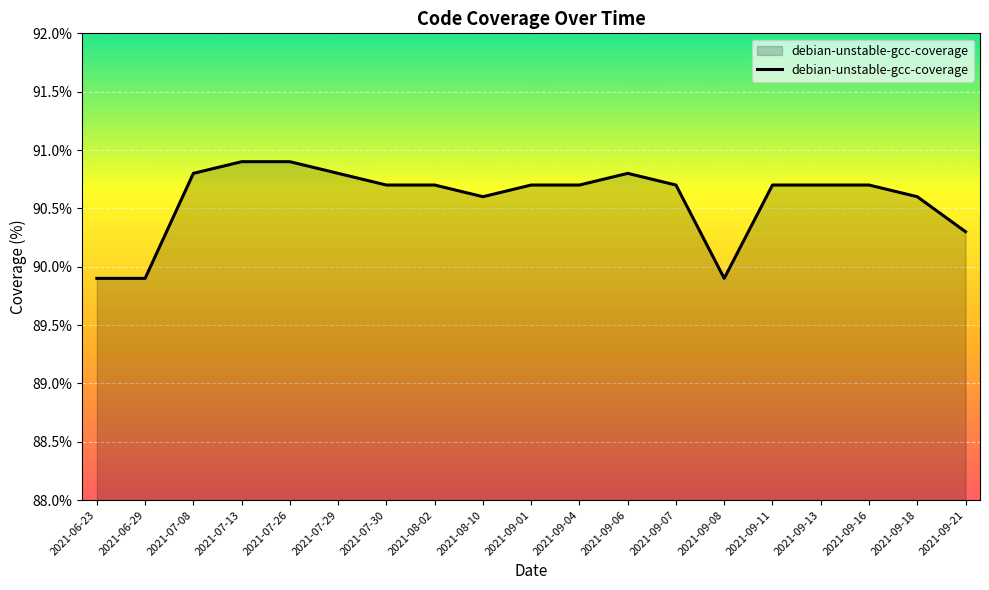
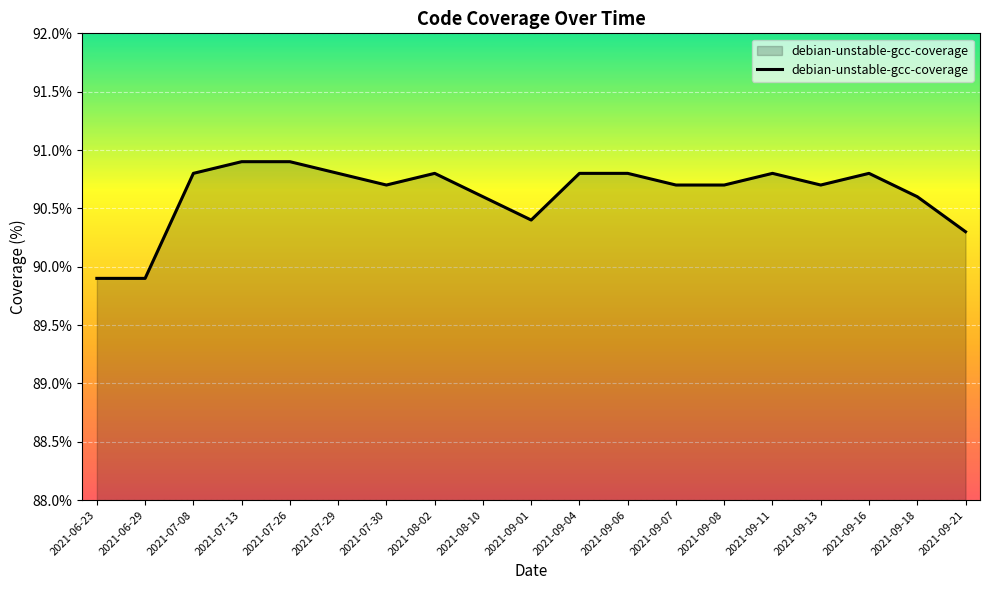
  {
    "2021-06-23": "89.9%",
    "2021-06-29": "89.9%",
    "2021-07-08": "90.8%",
    "2021-07-13": "90.9%",
    "2021-07-26": "90.9%",
    "2021-07-29": "90.8%",
    "2021-07-30": "90.7%",
-   "2021-08-02": "90.7%",
+   "2021-08-02": "90.8%",
    "2021-08-10": "90.6%",
-   "2021-09-01": "90.7%",
-   "2021-09-04": "90.7%",
+   "2021-09-01": "90.4%",
+   "2021-09-04": "90.8%",
    "2021-09-06": "90.8%",
    "2021-09-07": "90.7%",
-   "2021-09-08": "89.9%",
-   "2021-09-11": "90.7%",
+   "2021-09-08": "90.7%",
+   "2021-09-11": "90.8%",
    "2021-09-13": "90.7%",
-   "2021-09-16": "90.7%",
+   "2021-09-16": "90.8%",
    "2021-09-18": "90.6%",
    "2021-09-21": "90.3%"
  }
